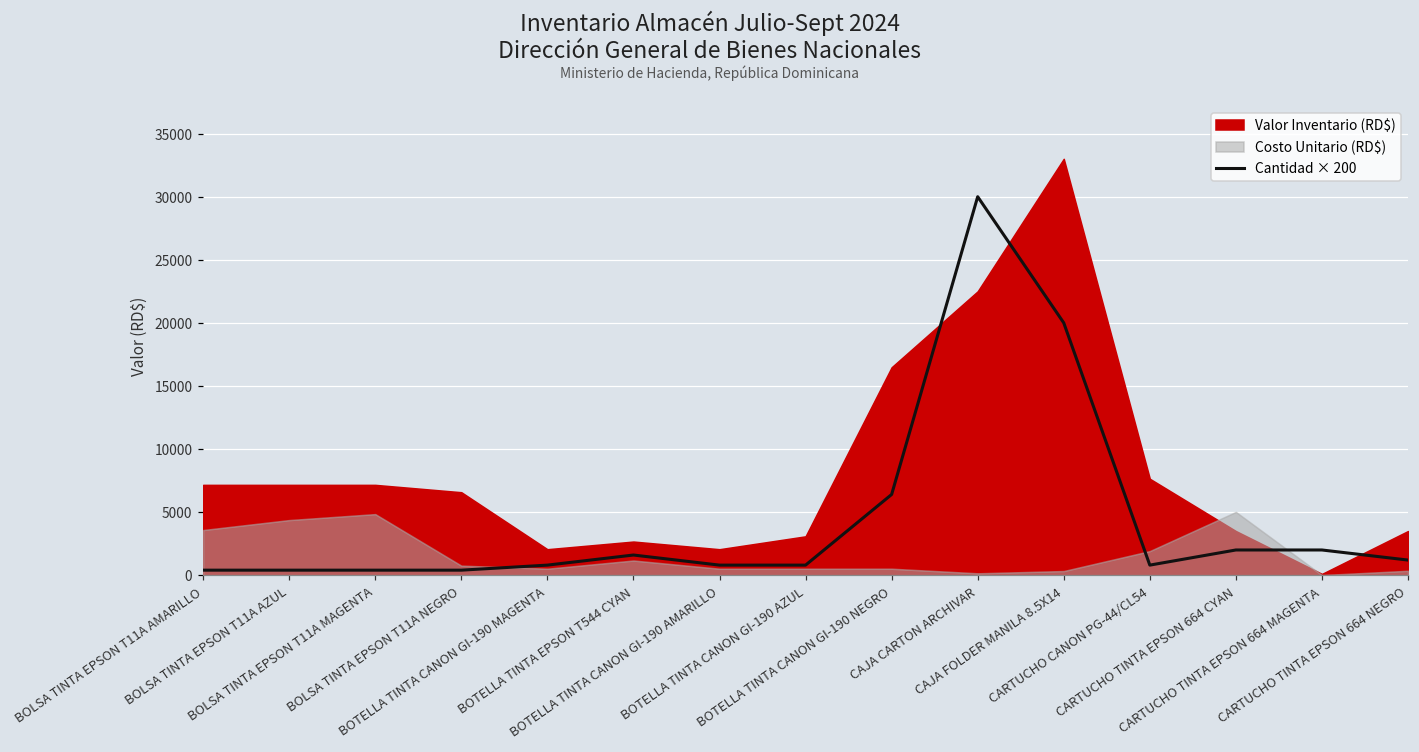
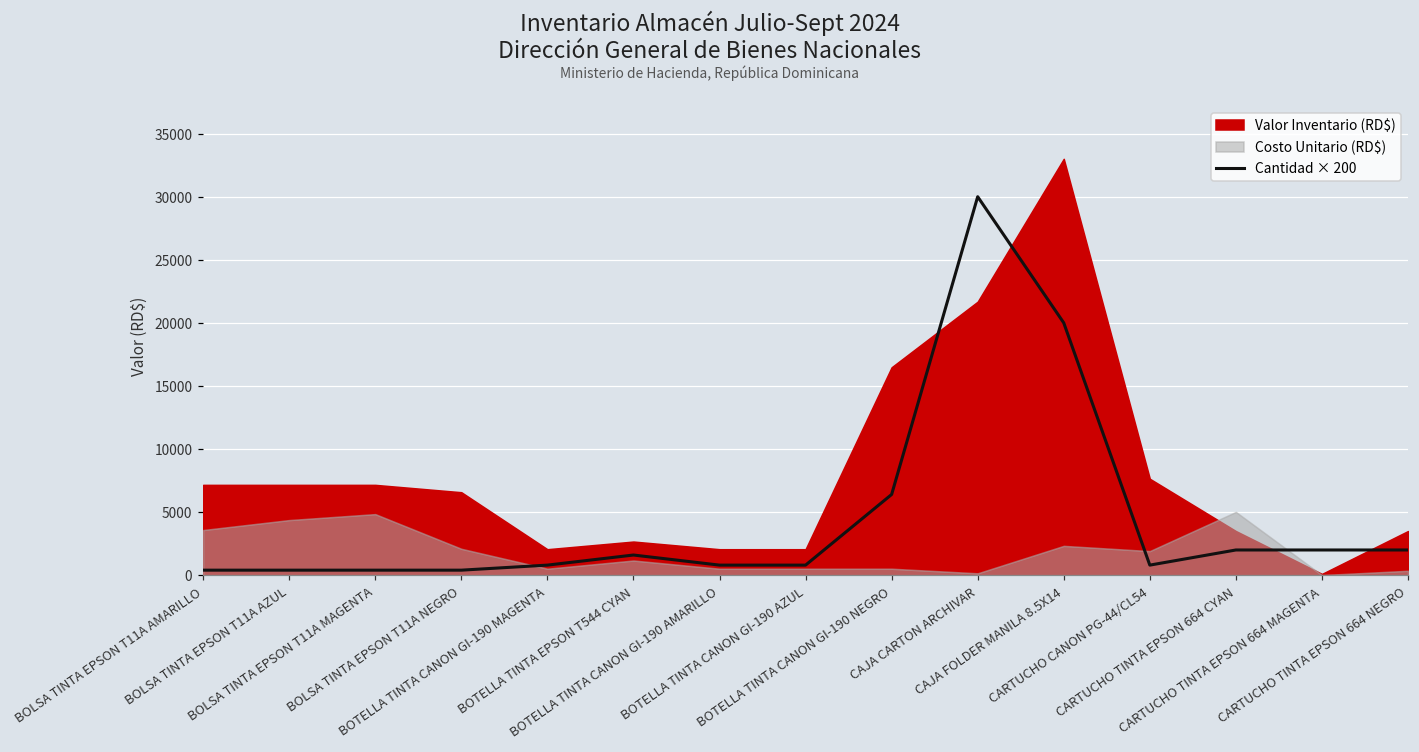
  {
    "Cantidad × 200": {
      "BOLSA TINTA EPSON T11A AMARILLO": 400,
      "BOLSA TINTA EPSON T11A AZUL": 400,
      "BOLSA TINTA EPSON T11A MAGENTA": 400,
      "BOLSA TINTA EPSON T11A NEGRO": 400,
      "BOTELLA TINTA CANON GI-190 MAGENTA": 800,
      "BOTELLA TINTA EPSON T544 CYAN": 1600,
      "BOTELLA TINTA CANON GI-190 AMARILLO": 800,
      "BOTELLA TINTA CANON GI-190 AZUL": 800,
      "BOTELLA TINTA CANON GI-190 NEGRO": 6400,
      "CAJA CARTON ARCHIVAR": 30000,
      "CAJA FOLDER MANILA 8.5X14": 20000,
      "CARTUCHO CANON PG-44/CL54": 800,
      "CARTUCHO TINTA EPSON 664 CYAN": 2000,
      "CARTUCHO TINTA EPSON 664 MAGENTA": 2000,
-     "CARTUCHO TINTA EPSON 664 NEGRO": 1200
+     "CARTUCHO TINTA EPSON 664 NEGRO": 2000
    },
    "Valor Inventario (RD$)": {
      "BOLSA TINTA EPSON T11A AMARILLO": 7200,
      "BOLSA TINTA EPSON T11A AZUL": 7200,
      "BOLSA TINTA EPSON T11A MAGENTA": 7200,
      "BOLSA TINTA EPSON T11A NEGRO": 6600,
      "BOTELLA TINTA CANON GI-190 MAGENTA": 2100,
      "BOTELLA TINTA EPSON T544 CYAN": 2700,
      "BOTELLA TINTA CANON GI-190 AMARILLO": 2100,
-     "BOTELLA TINTA CANON GI-190 AZUL": 3100,
+     "BOTELLA TINTA CANON GI-190 AZUL": 2100,
      "BOTELLA TINTA CANON GI-190 NEGRO": 16500,
-     "CAJA CARTON ARCHIVAR": 22500,
+     "CAJA CARTON ARCHIVAR": 21700,
      "CAJA FOLDER MANILA 8.5X14": 33000,
      "CARTUCHO CANON PG-44/CL54": 7600,
      "CARTUCHO TINTA EPSON 664 CYAN": 3500,
      "CARTUCHO TINTA EPSON 664 NEGRO": 3500
    },
    "Costo Unitario (RD$)": {
      "BOLSA TINTA EPSON T11A AMARILLO": 3600,
      "BOLSA TINTA EPSON T11A AZUL": 4400,
      "BOLSA TINTA EPSON T11A MAGENTA": 4800,
-     "BOLSA TINTA EPSON T11A NEGRO": 800,
+     "BOLSA TINTA EPSON T11A NEGRO": 2100,
      "BOTELLA TINTA CANON GI-190 MAGENTA": 500,
      "BOTELLA TINTA EPSON T544 CYAN": 1200,
      "BOTELLA TINTA CANON GI-190 AMARILLO": 500,
      "BOTELLA TINTA CANON GI-190 AZUL": 500,
      "BOTELLA TINTA CANON GI-190 NEGRO": 500,
-     "CAJA FOLDER MANILA 8.5X14": 300,
+     "CAJA FOLDER MANILA 8.5X14": 2300,
      "CARTUCHO CANON PG-44/CL54": 1900,
      "CARTUCHO TINTA EPSON 664 CYAN": 5000,
      "CARTUCHO TINTA EPSON 664 NEGRO": 400
    }
  }
